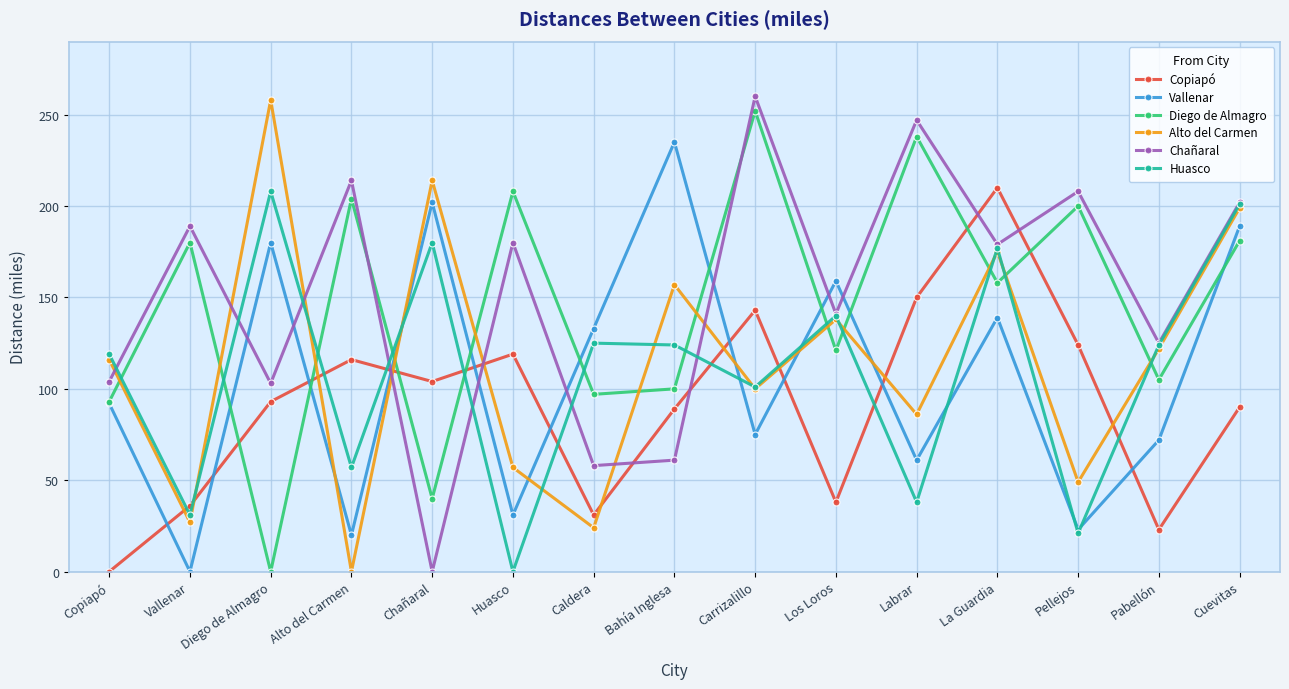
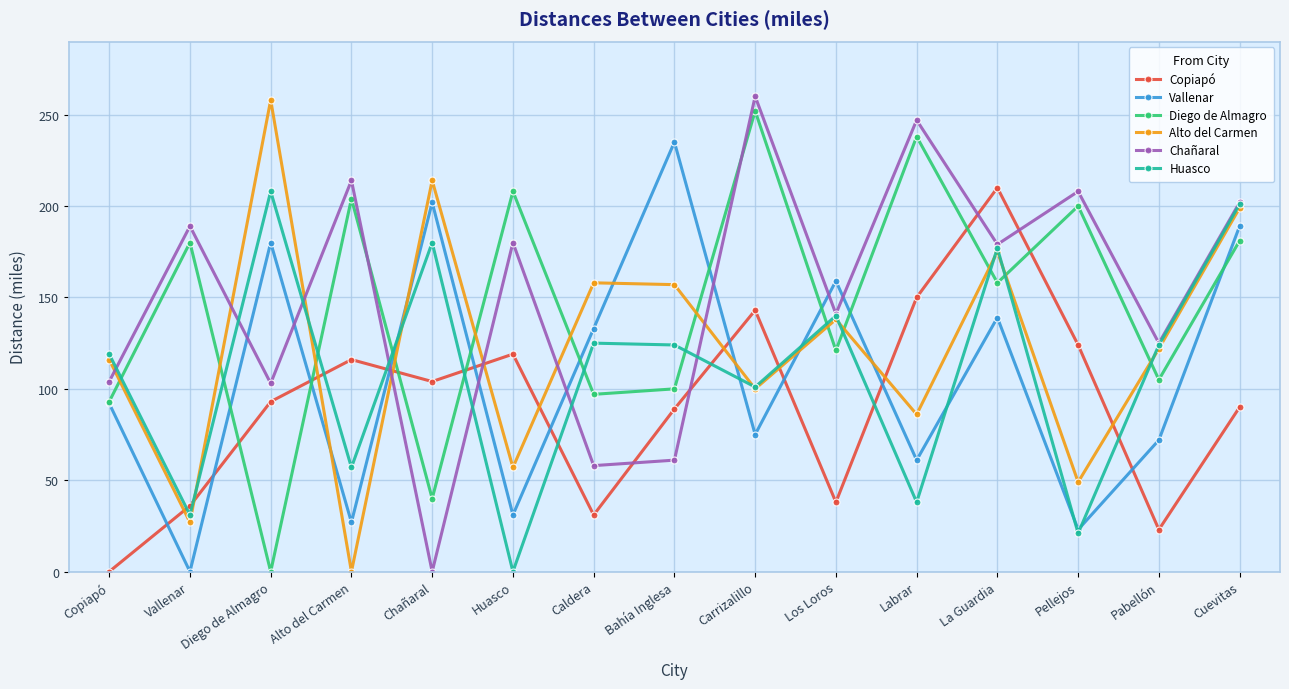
  {
    "Copiapó": {
      "Copiapó": 0,
      "Vallenar": 36,
      "Diego de Almagro": 93,
      "Alto del Carmen": 116,
      "Chañaral": 104,
      "Huasco": 119,
      "Caldera": 31,
      "Bahía Inglesa": 89,
      "Carrizalillo": 143,
      "Los Loros": 38,
      "Labrar": 150,
      "La Guardia": 210,
      "Pellejos": 124,
      "Pabellón": 23,
      "Cuevitas": 90
    },
    "Vallenar": {
      "Vallenar": 0,
      "Diego de Almagro": 180,
-     "Alto del Carmen": 20,
+     "Alto del Carmen": 27,
      "Chañaral": 202,
      "Huasco": 31,
      "Caldera": 133,
      "Bahía Inglesa": 235,
      "Carrizalillo": 75,
      "Los Loros": 159,
      "Labrar": 61,
      "La Guardia": 139,
      "Pellejos": 23,
      "Pabellón": 72,
      "Cuevitas": 189
    },
    "Alto del Carmen": {
      "Copiapó": 116,
      "Vallenar": 27,
      "Diego de Almagro": 258,
      "Alto del Carmen": 0,
      "Chañaral": 214,
      "Huasco": 57,
-     "Caldera": 24,
+     "Caldera": 158,
      "Bahía Inglesa": 157,
      "Los Loros": 138,
      "Labrar": 86,
      "La Guardia": 175,
      "Pellejos": 49,
      "Pabellón": 122,
      "Cuevitas": 199
    },
    "Chañaral": {
      "Copiapó": 104,
      "Vallenar": 189,
      "Diego de Almagro": 103,
      "Alto del Carmen": 214,
      "Chañaral": 0,
      "Huasco": 180,
      "Caldera": 58,
      "Bahía Inglesa": 61,
      "Carrizalillo": 260,
      "Labrar": 247,
      "La Guardia": 179,
      "Pellejos": 208
    }
  }
